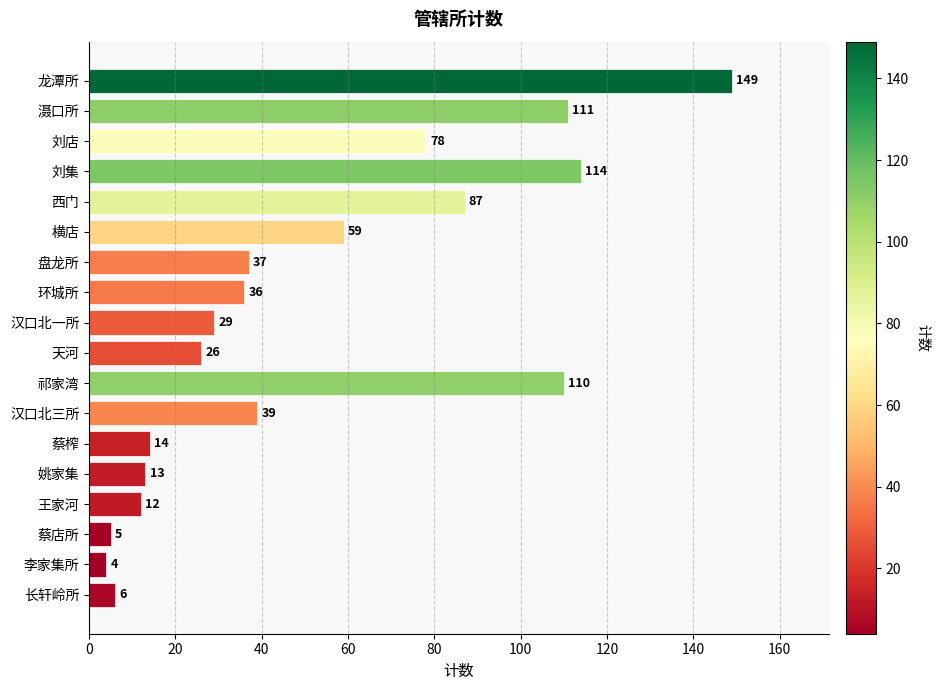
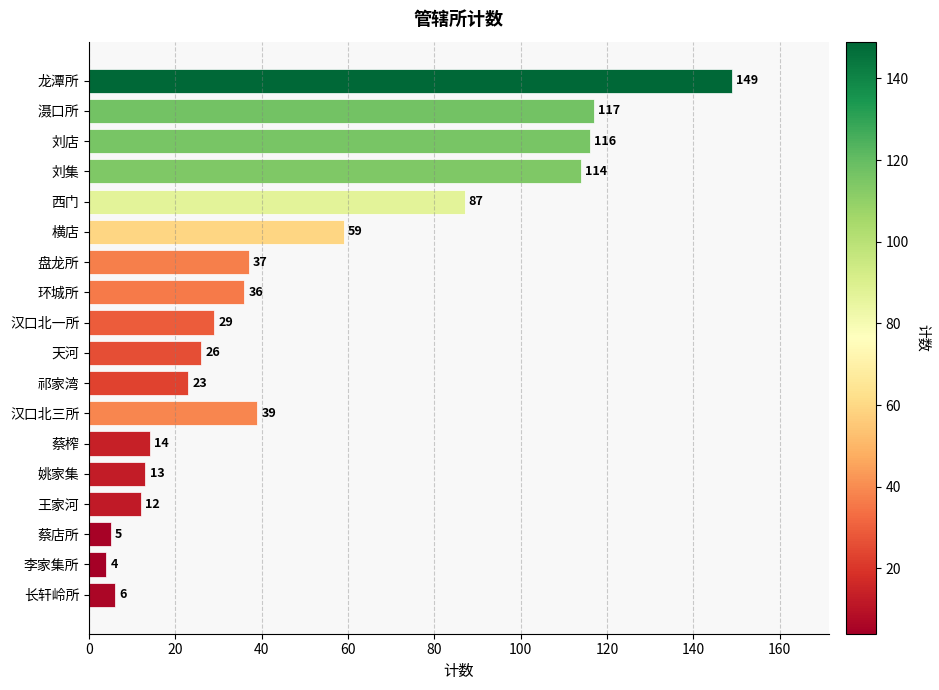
  {
    "龙潭所": 149,
-   "滠口所": 111,
-   "刘店": 78,
+   "滠口所": 117,
+   "刘店": 116,
    "刘集": 114,
    "西门": 87,
    "横店": 59,
    "盘龙所": 37,
    "环城所": 36,
    "汉口北一所": 29,
    "天河": 26,
-   "祁家湾": 110,
+   "祁家湾": 23,
    "汉口北三所": 39,
    "蔡榨": 14,
    "姚家集": 13,
    "王家河": 12,
    "蔡店所": 5,
    "李家集所": 4,
    "长轩岭所": 6
  }
